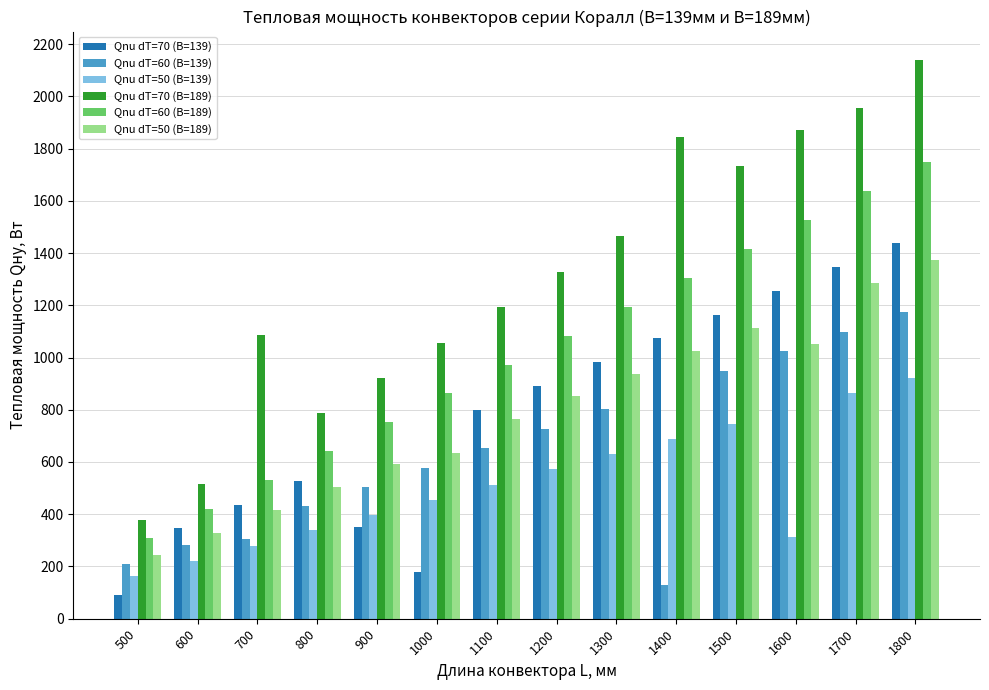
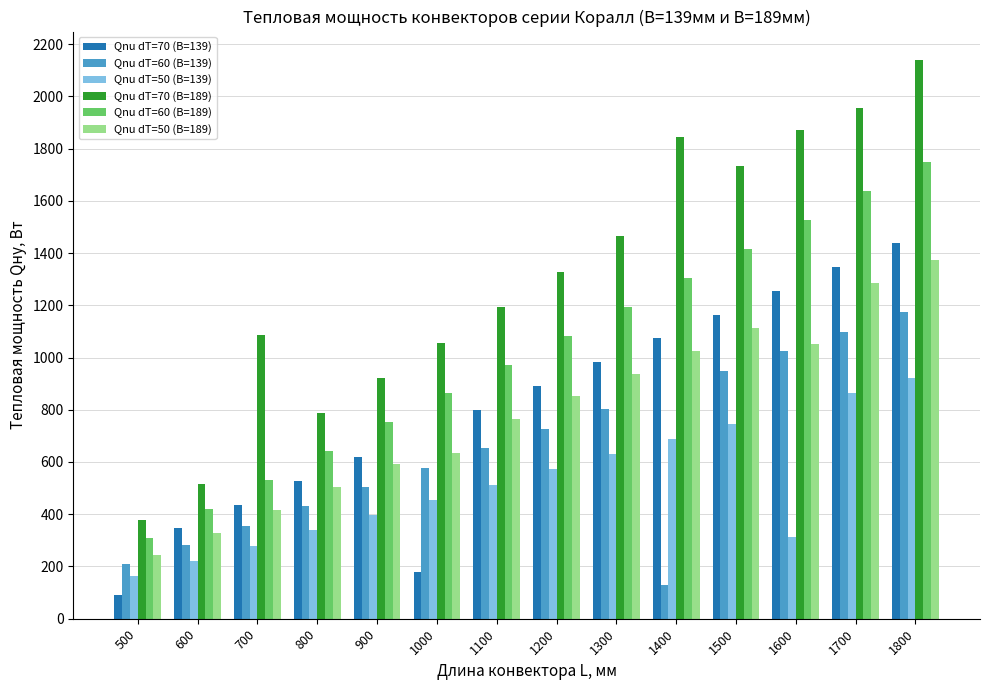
  {
    "Qnu dT=70 (B=139)": {
      "500": 90,
      "600": 350,
      "700": 440,
      "800": 530,
-     "900": 350,
+     "900": 620,
      "1000": 180,
      "1100": 800,
      "1200": 890,
      "1300": 980,
      "1400": 1070,
      "1500": 1160,
      "1600": 1260,
      "1700": 1350,
      "1800": 1440
    },
    "Qnu dT=60 (B=139)": {
      "500": 210,
      "600": 280,
-     "700": 300,
+     "700": 360,
      "800": 430,
      "900": 500,
      "1000": 580,
      "1100": 650,
      "1200": 730,
      "1300": 800,
      "1400": 130,
      "1500": 950,
      "1600": 1020,
      "1700": 1100,
      "1800": 1170
    },
    "Qnu dT=50 (B=139)": {
      "500": 160,
      "600": 220,
      "700": 280,
      "800": 340,
      "900": 400,
      "1000": 450,
      "1100": 510,
      "1200": 570,
      "1300": 630,
      "1400": 690,
      "1500": 750,
      "1600": 310,
      "1700": 860,
      "1800": 920
    },
    "Qnu dT=70 (B=189)": {
      "500": 380,
      "600": 510,
      "700": 1090,
      "800": 790,
      "900": 920,
      "1000": 1060,
      "1100": 1190,
      "1200": 1330,
      "1300": 1460,
      "1400": 1850,
      "1500": 1730,
      "1600": 1870,
      "1700": 1950,
      "1800": 2140
    },
    "Qnu dT=60 (B=189)": {
      "500": 310,
      "600": 420,
      "700": 530,
      "800": 640,
      "900": 750,
      "1000": 860,
      "1100": 970,
      "1200": 1080,
      "1300": 1190,
      "1400": 1300,
      "1500": 1420,
      "1600": 1530,
      "1700": 1640,
      "1800": 1750
    },
    "Qnu dT=50 (B=189)": {
      "500": 240,
      "600": 330,
      "700": 420,
      "800": 500,
      "900": 590,
      "1000": 640,
      "1100": 760,
      "1200": 850,
      "1300": 940,
      "1400": 1020,
      "1500": 1110,
      "1600": 1050,
      "1700": 1290,
      "1800": 1370
    }
  }
